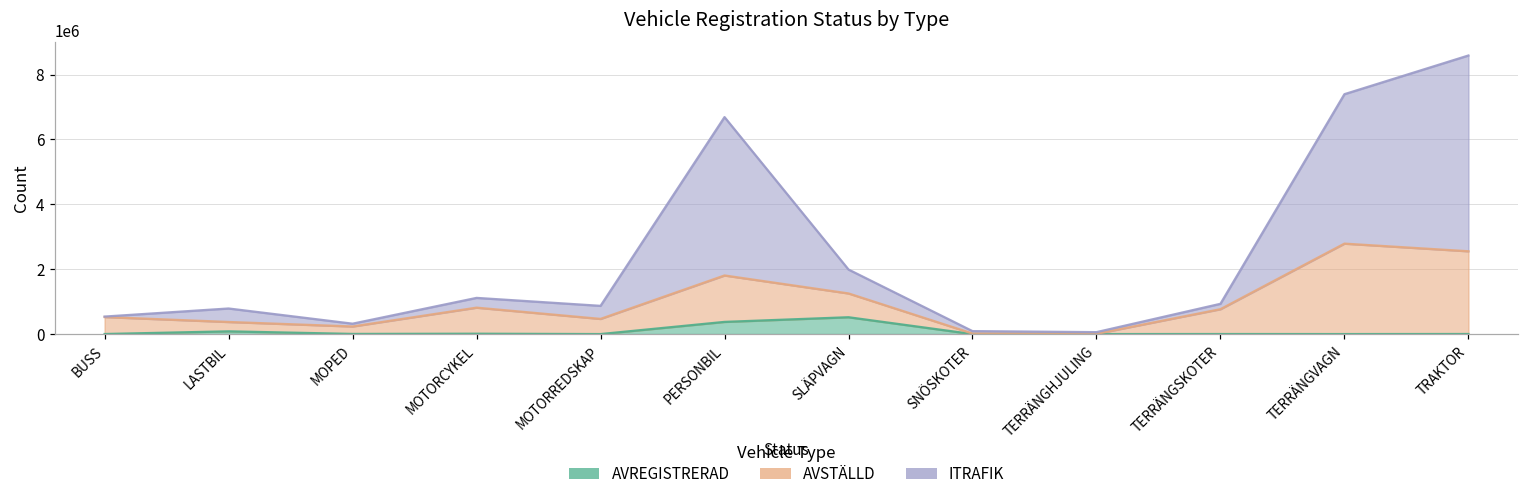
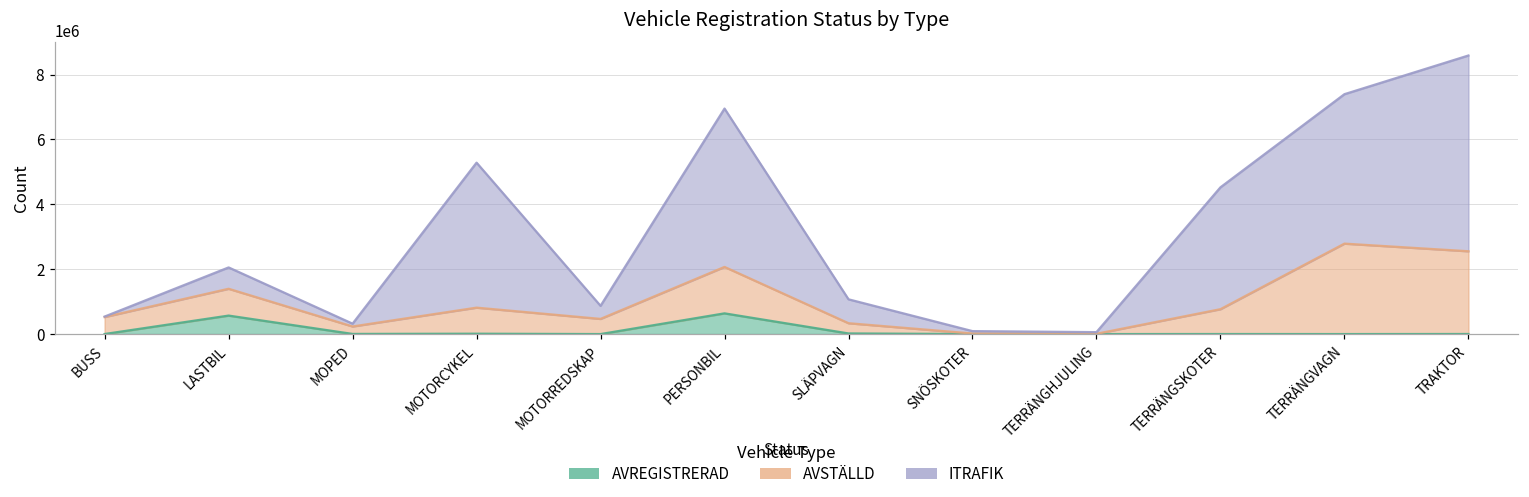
  {
    "AVREGISTRERAD": {
      "BUSS": 0,
-     "LASTBIL": 100000,
+     "LASTBIL": 600000,
      "MOPED": 0,
      "MOTORCYKEL": 0,
      "MOTORREDSKAP": 0,
-     "PERSONBIL": 400000,
-     "SLÄPVAGN": 500000,
+     "PERSONBIL": 600000,
+     "SLÄPVAGN": 0,
      "TERRÄNGSKOTER": 0,
      "TERRÄNGVAGN": 0,
      "TRAKTOR": 0
    },
    "AVSTÄLLD": {
-     "LASTBIL": 300000,
+     "LASTBIL": 800000,
      "MOPED": 200000,
      "MOTORCYKEL": 800000,
      "MOTORREDSKAP": 500000,
      "PERSONBIL": 1400000,
-     "SLÄPVAGN": 700000,
+     "SLÄPVAGN": 300000,
      "TERRÄNGSKOTER": 800000,
      "TERRÄNGVAGN": 2800000,
      "TRAKTOR": 2600000
    },
    "ITRAFIK": {
-     "LASTBIL": 400000,
+     "LASTBIL": 700000,
      "MOPED": 100000,
-     "MOTORCYKEL": 300000,
+     "MOTORCYKEL": 4500000,
      "MOTORREDSKAP": 400000,
      "PERSONBIL": 4900000,
      "SLÄPVAGN": 700000,
-     "TERRÄNGSKOTER": 200000,
+     "TERRÄNGSKOTER": 3800000,
      "TERRÄNGVAGN": 4600000,
      "TRAKTOR": 6000000
    }
  }
